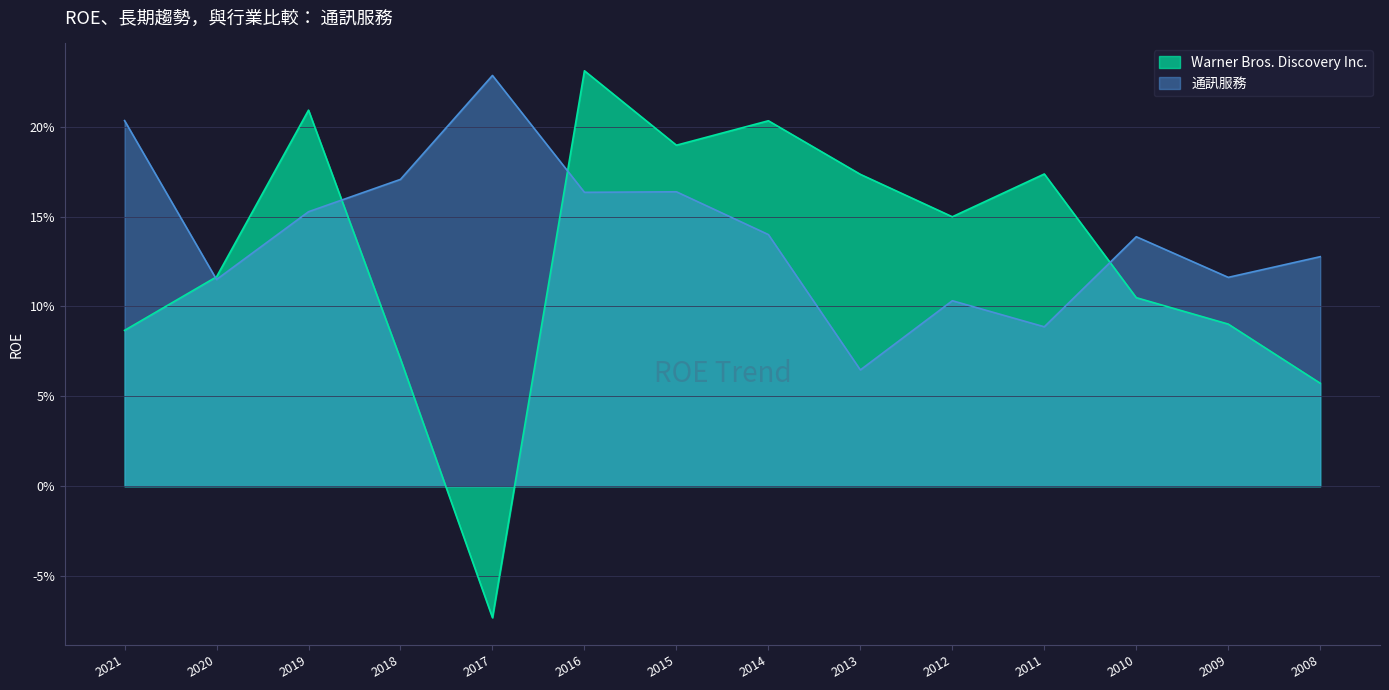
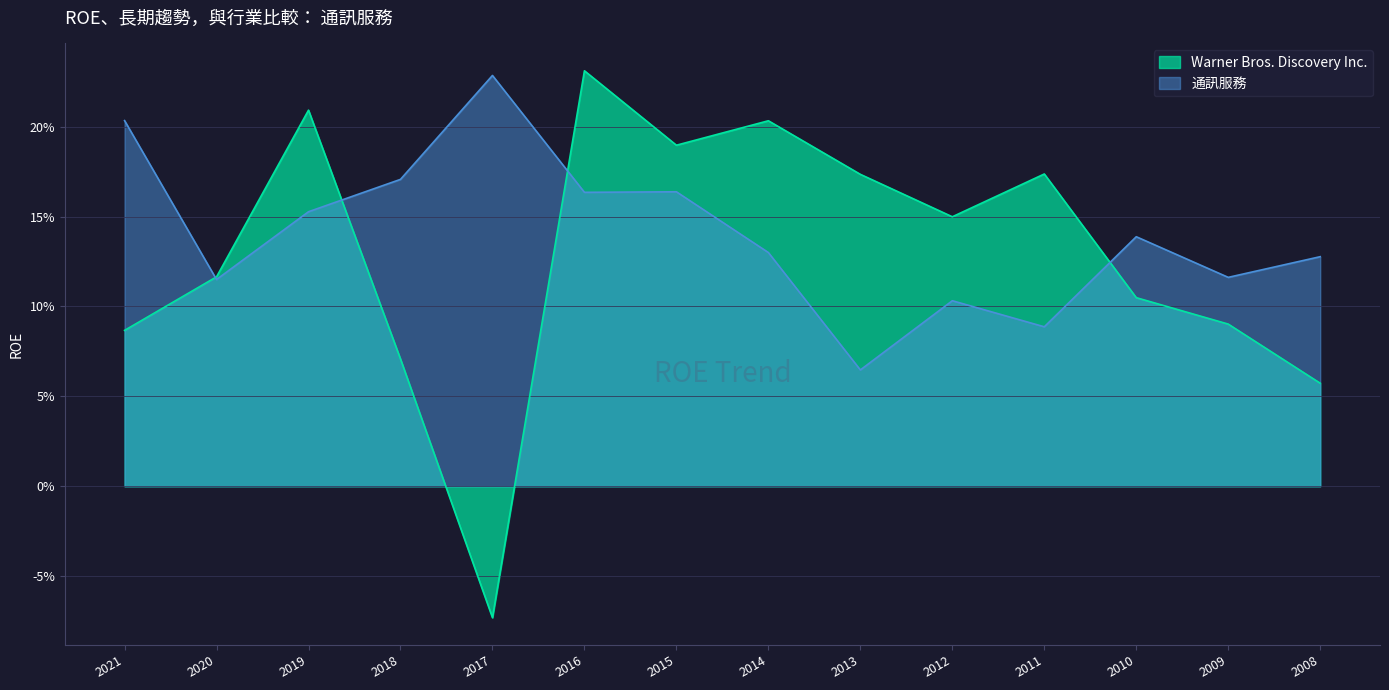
  {
    "通訊服務": {
      "2021": "20.3%",
      "2020": "11.5%",
      "2019": "15.3%",
      "2018": "17.1%",
      "2017": "22.9%",
      "2016": "16.4%",
      "2015": "16.4%",
-     "2014": "14.0%",
+     "2014": "13.0%",
      "2013": "6.5%",
      "2012": "10.3%",
      "2011": "8.9%",
      "2010": "13.9%",
      "2009": "11.6%",
      "2008": "12.8%"
    }
  }
